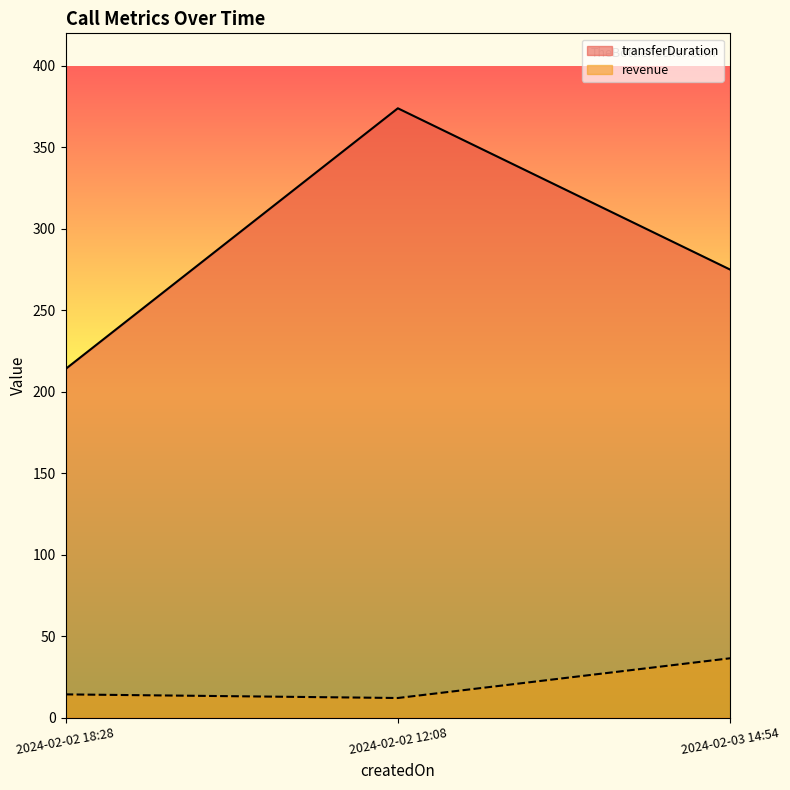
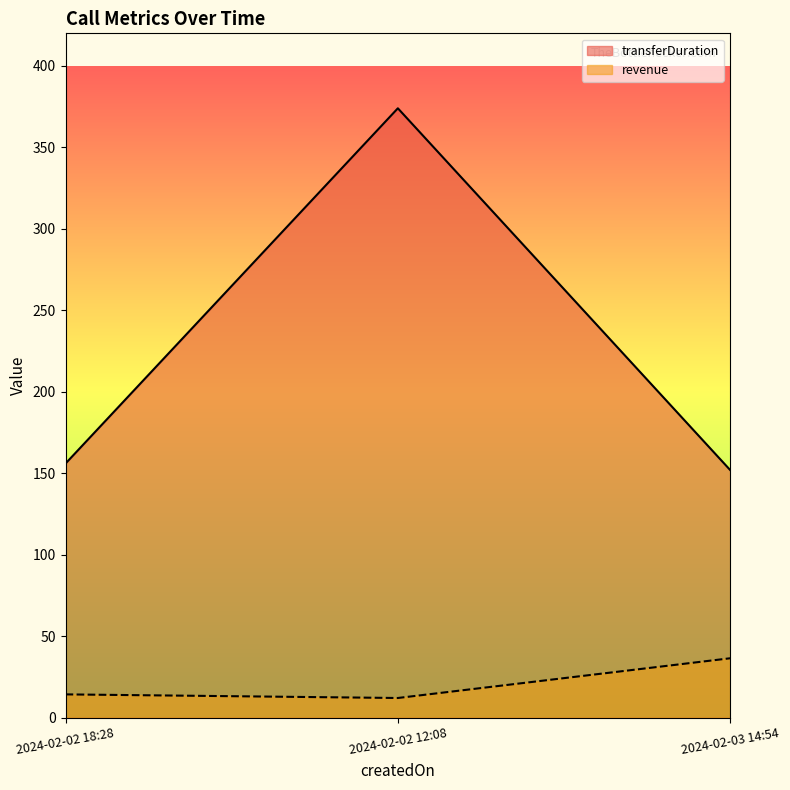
  {
    "transferDuration": {
-     "2024-02-02 18:28": 214,
+     "2024-02-02 18:28": 156,
      "2024-02-02 12:08": 374,
-     "2024-02-03 14:54": 275
+     "2024-02-03 14:54": 152
    },
    "revenue": {
      "2024-02-02 18:28": 14,
      "2024-02-02 12:08": 12,
      "2024-02-03 14:54": 37
    }
  }
